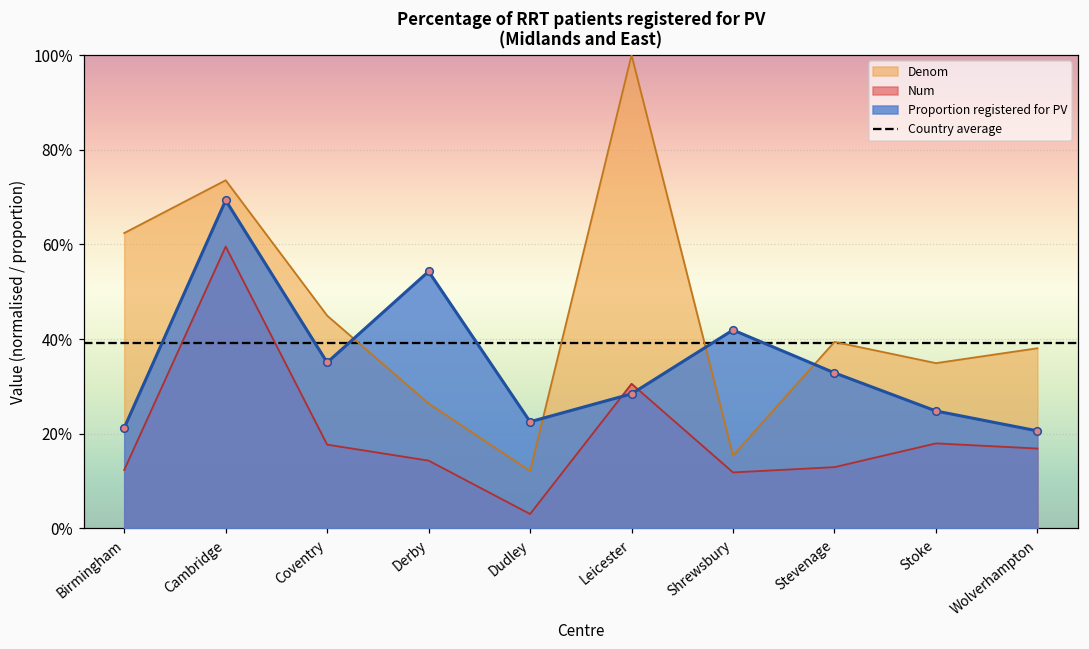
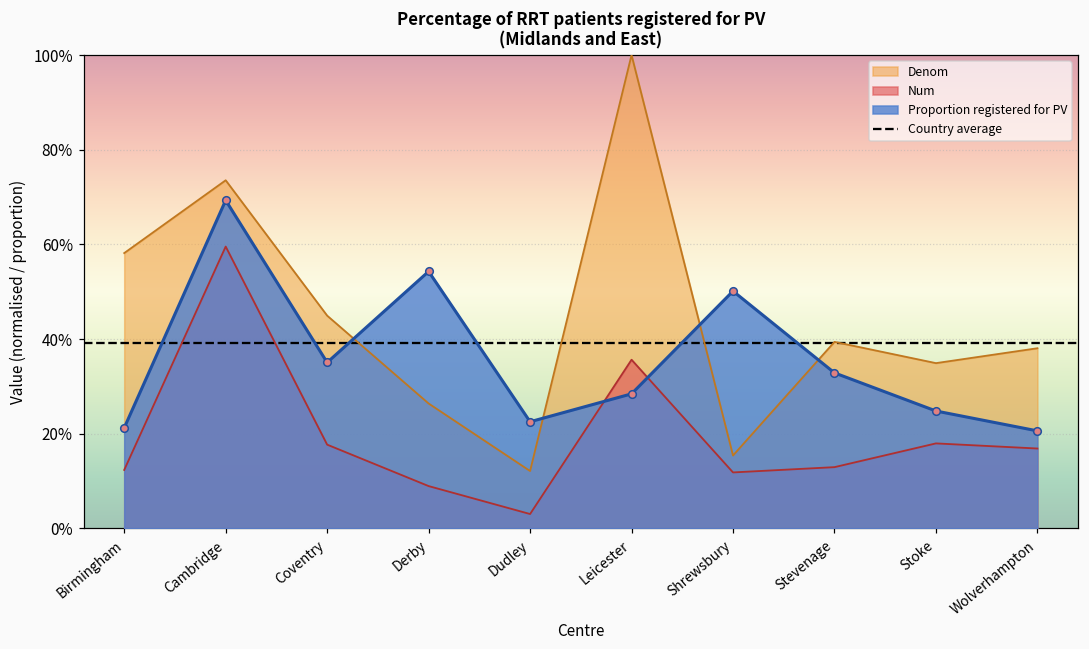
  {
    "Denom": {
-     "Birmingham": "62%",
+     "Birmingham": "58%",
      "Cambridge": "74%",
      "Coventry": "45%",
      "Derby": "26%",
      "Dudley": "12%",
      "Leicester": "100%",
      "Shrewsbury": "15%",
      "Stevenage": "39%",
      "Stoke": "35%",
      "Wolverhampton": "38%"
    },
    "Num": {
      "Birmingham": "12%",
      "Cambridge": "60%",
      "Coventry": "18%",
-     "Derby": "14%",
+     "Derby": "9%",
      "Dudley": "3%",
-     "Leicester": "31%",
+     "Leicester": "36%",
      "Shrewsbury": "12%",
      "Stevenage": "13%",
      "Stoke": "18%",
      "Wolverhampton": "17%"
    },
    "Proportion registered for PV": {
      "Birmingham": "21%",
      "Cambridge": "69%",
      "Coventry": "35%",
      "Derby": "54%",
      "Dudley": "23%",
      "Leicester": "28%",
-     "Shrewsbury": "42%",
+     "Shrewsbury": "50%",
      "Stevenage": "33%",
      "Stoke": "25%",
      "Wolverhampton": "21%"
    }
  }
